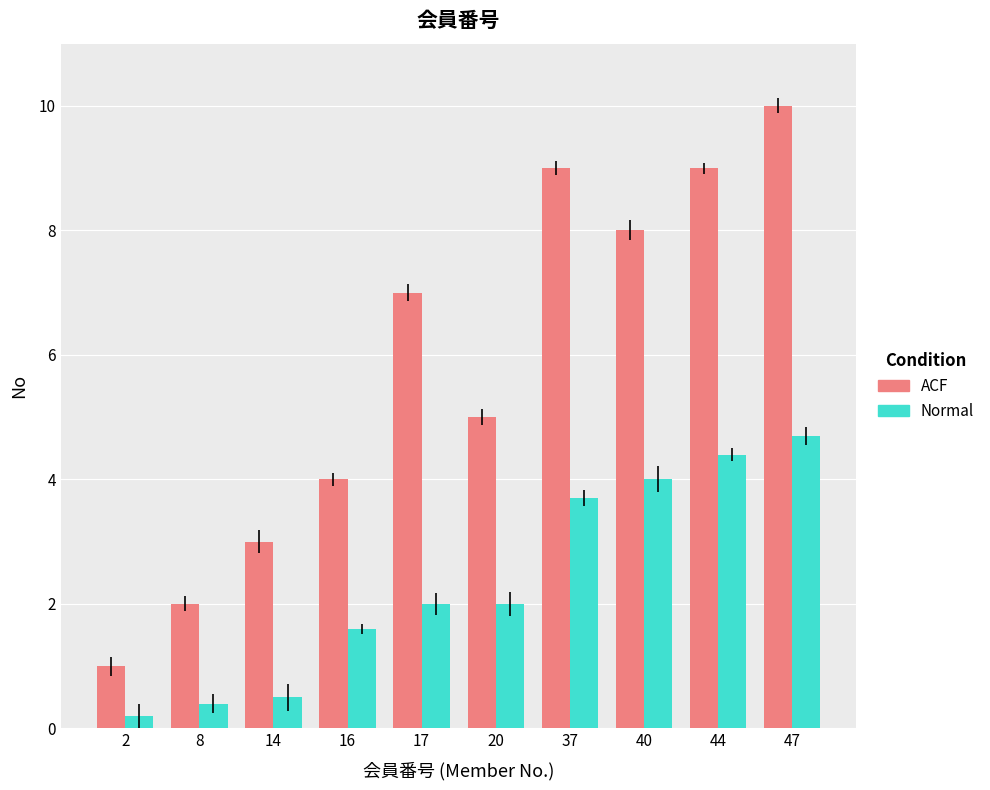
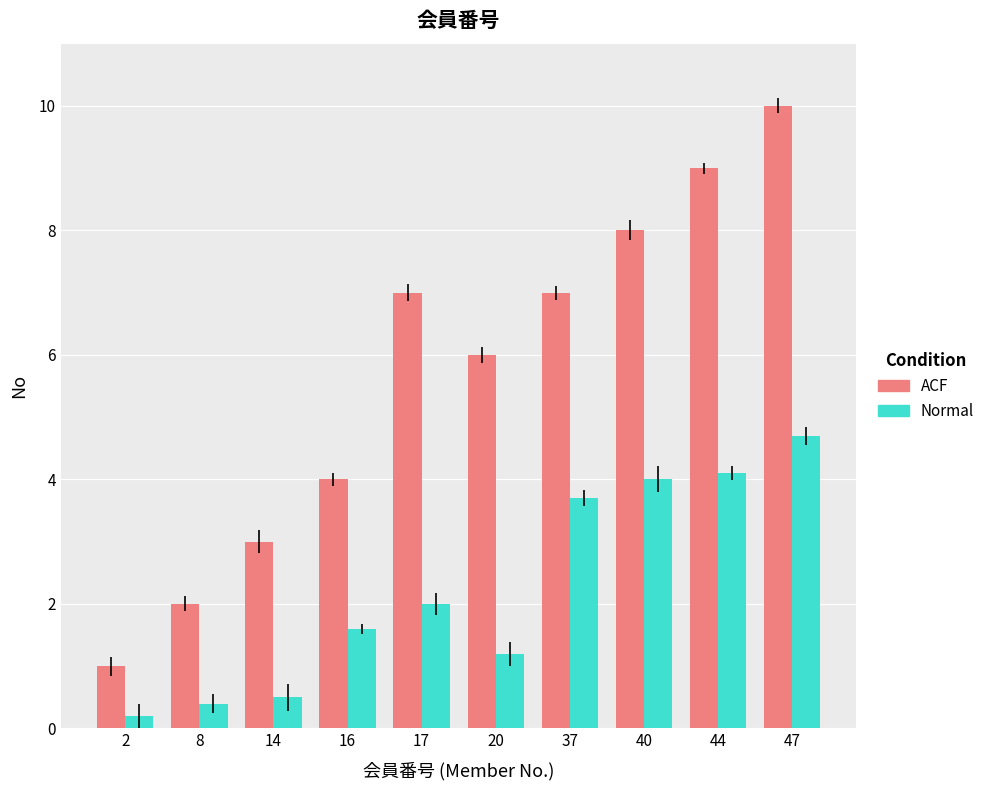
  {
    "ACF": {
      "2": 1,
      "8": 2,
      "14": 3,
      "16": 4,
      "17": 7,
-     "20": 5,
-     "37": 9,
+     "20": 6,
+     "37": 7,
      "40": 8,
      "44": 9,
      "47": 10
    },
    "Normal": {
      "2": 0.2,
      "8": 0.4,
      "14": 0.5,
      "16": 1.6,
      "17": 2.0,
-     "20": 2.0,
+     "20": 1.2,
      "37": 3.7,
      "40": 4.0,
-     "44": 4.4,
+     "44": 4.1,
      "47": 4.7
    }
  }
